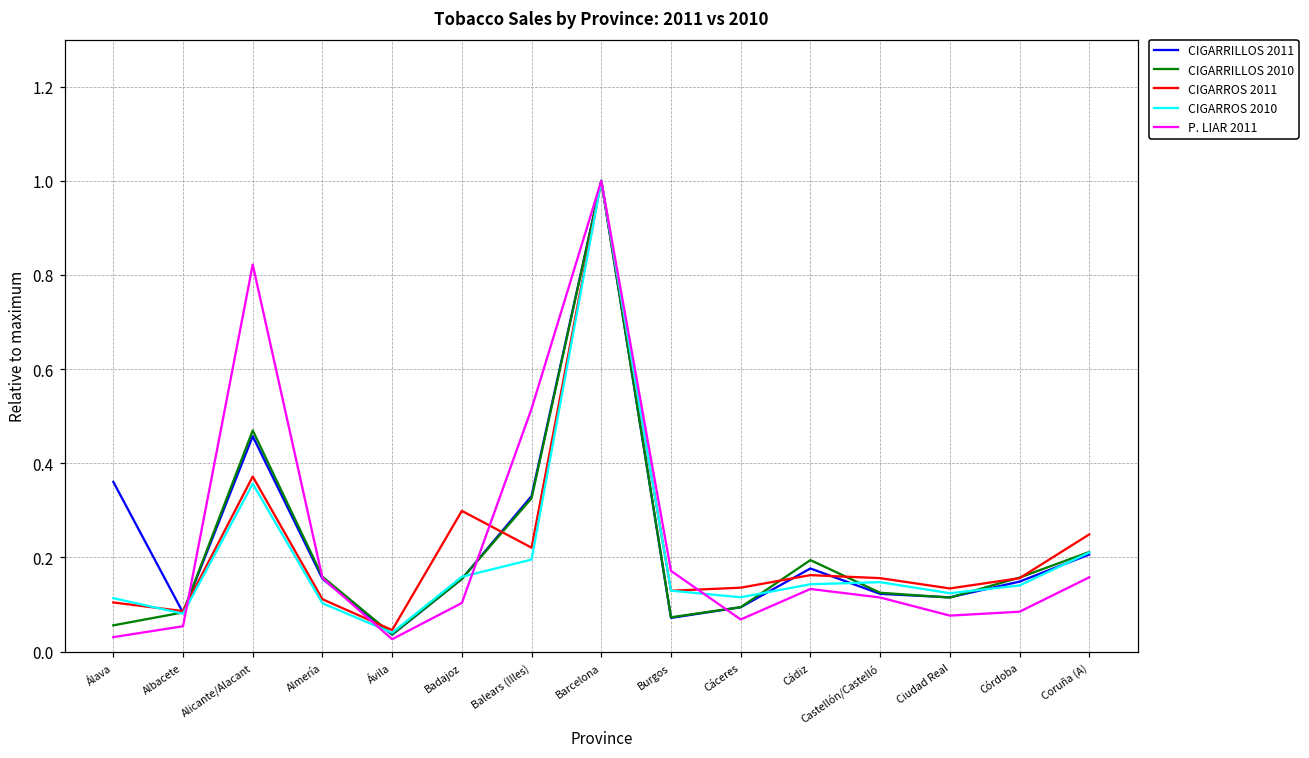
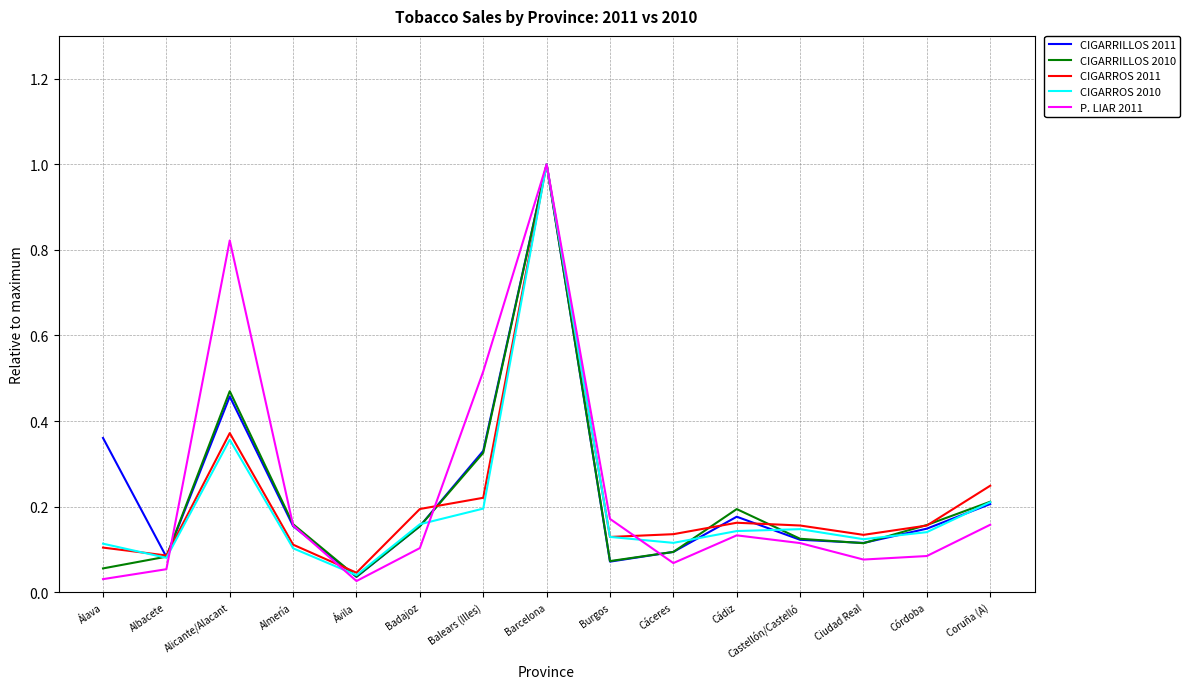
  {
    "CIGARRILLOS 2011": {
      "Álava": 0.36,
      "Alicante/Alacant": 0.46,
      "Cádiz": 0.18,
      "Córdoba": 0.15
    },
    "CIGARRILLOS 2010": {
      "Álava": 0.06,
      "Alicante/Alacant": 0.47,
      "Cádiz": 0.19
    },
    "CIGARROS 2011": {
      "Álava": 0.10,
      "Alicante/Alacant": 0.37,
      "Almería": 0.11,
-     "Badajoz": 0.30,
+     "Badajoz": 0.19,
      "Balears (Illes)": 0.22,
      "Cáceres": 0.14,
      "Cádiz": 0.16,
      "Castellón/Castelló": 0.16,
      "Ciudad Real": 0.13,
      "Coruña (A)": 0.25
    },
    "CIGARROS 2010": {
      "Álava": 0.11,
      "Alicante/Alacant": 0.36,
      "Almería": 0.10,
      "Balears (Illes)": 0.20,
      "Cáceres": 0.12,
      "Cádiz": 0.14,
      "Castellón/Castelló": 0.15,
      "Ciudad Real": 0.12,
      "Córdoba": 0.14
    },
    "P. LIAR 2011": {
      "Álava": 0.03,
      "Albacete": 0.05,
      "Alicante/Alacant": 0.82,
      "Ávila": 0.03,
      "Badajoz": 0.10,
      "Balears (Illes)": 0.52,
      "Burgos": 0.17,
      "Cáceres": 0.07,
      "Cádiz": 0.13,
      "Castellón/Castelló": 0.11,
      "Ciudad Real": 0.08,
      "Córdoba": 0.08,
      "Coruña (A)": 0.16
    }
  }
